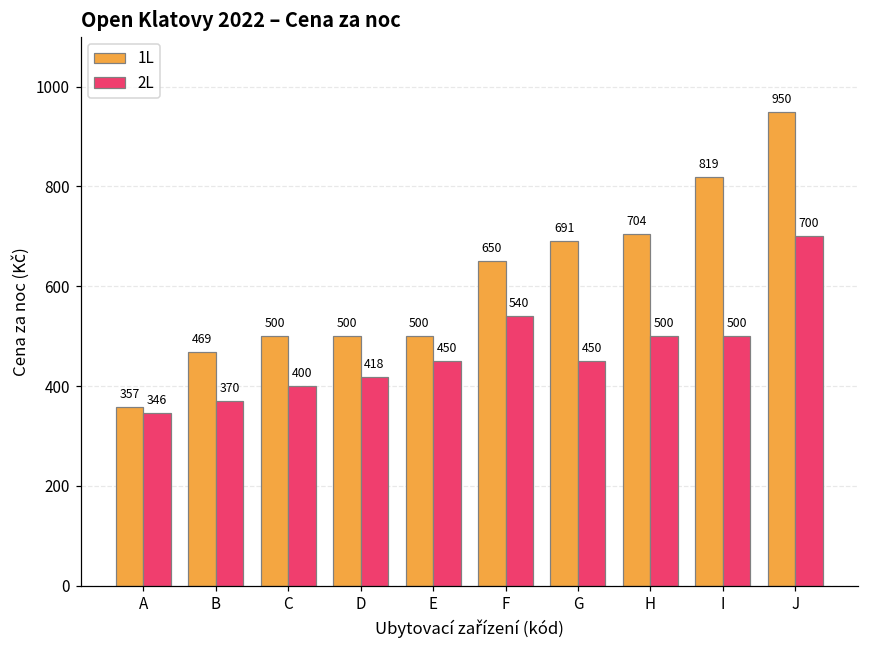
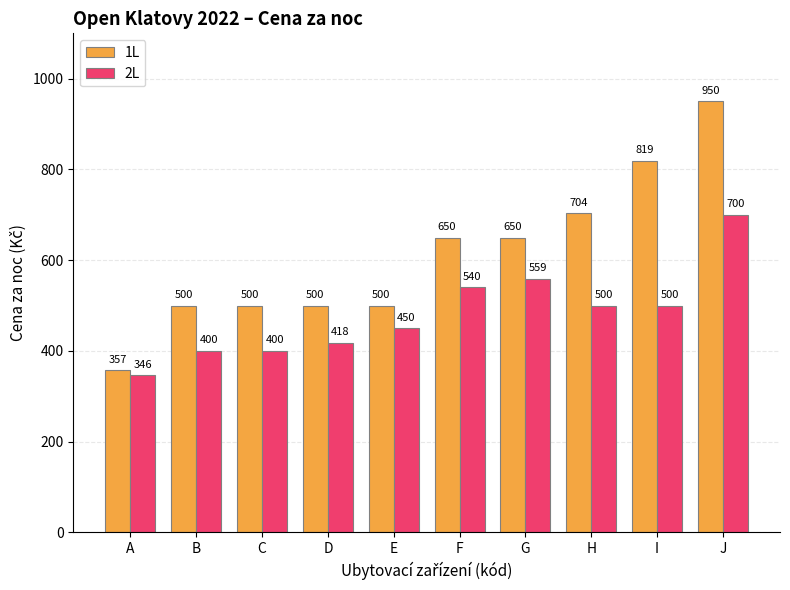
  {
    "1L": {
      "A": 357,
-     "B": 469,
+     "B": 500,
      "C": 500,
      "D": 500,
      "E": 500,
      "F": 650,
-     "G": 691,
+     "G": 650,
      "H": 704,
      "I": 819,
      "J": 950
    },
    "2L": {
      "A": 346,
-     "B": 370,
+     "B": 400,
      "C": 400,
      "D": 418,
      "E": 450,
      "F": 540,
-     "G": 450,
+     "G": 559,
      "H": 500,
      "I": 500,
      "J": 700
    }
  }
